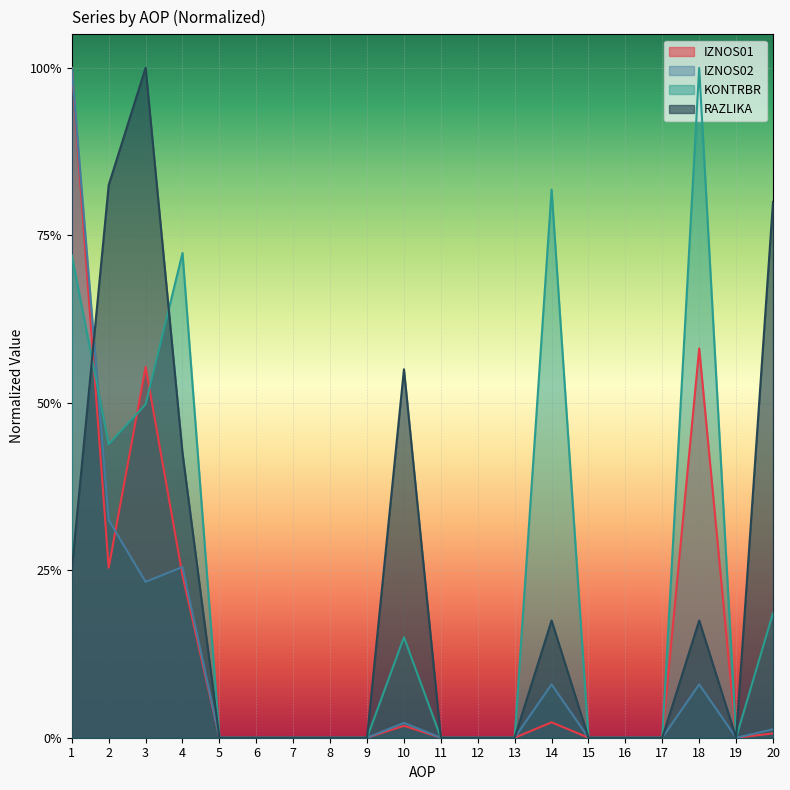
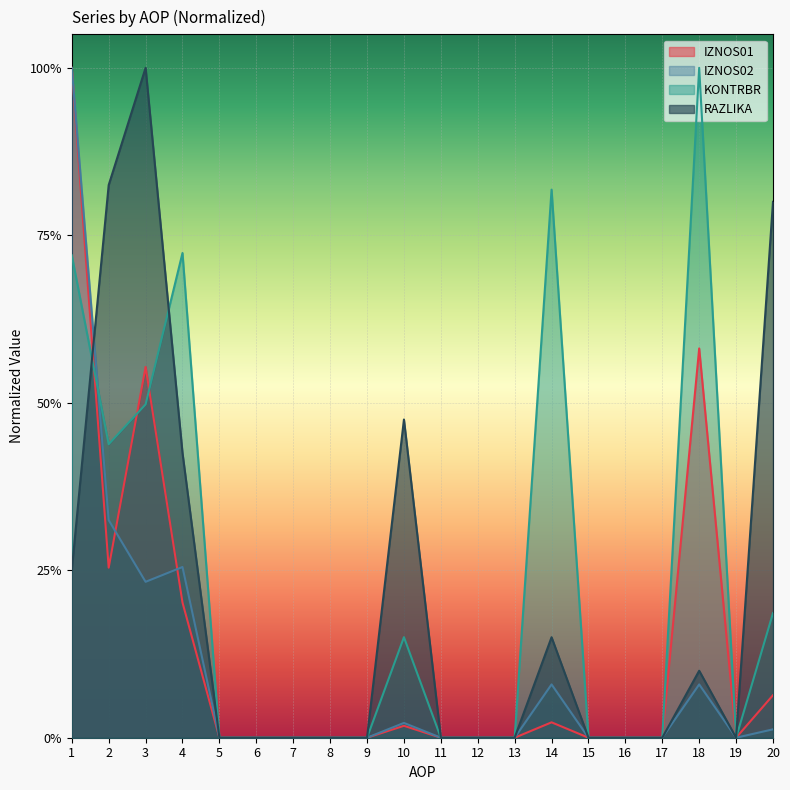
  {
    "IZNOS01": {
      "2": "25%",
      "3": "55%",
-     "4": "24%",
+     "4": "20%",
      "10": "2%",
      "14": "2%",
      "18": "58%",
-     "20": "1%"
+     "20": "6%"
    },
    "RAZLIKA": {
      "1": "25%",
      "2": "83%",
      "3": "100%",
      "4": "43%",
-     "10": "55%",
-     "14": "18%",
-     "18": "18%",
+     "10": "48%",
+     "14": "15%",
+     "18": "10%",
      "20": "80%"
    }
  }
